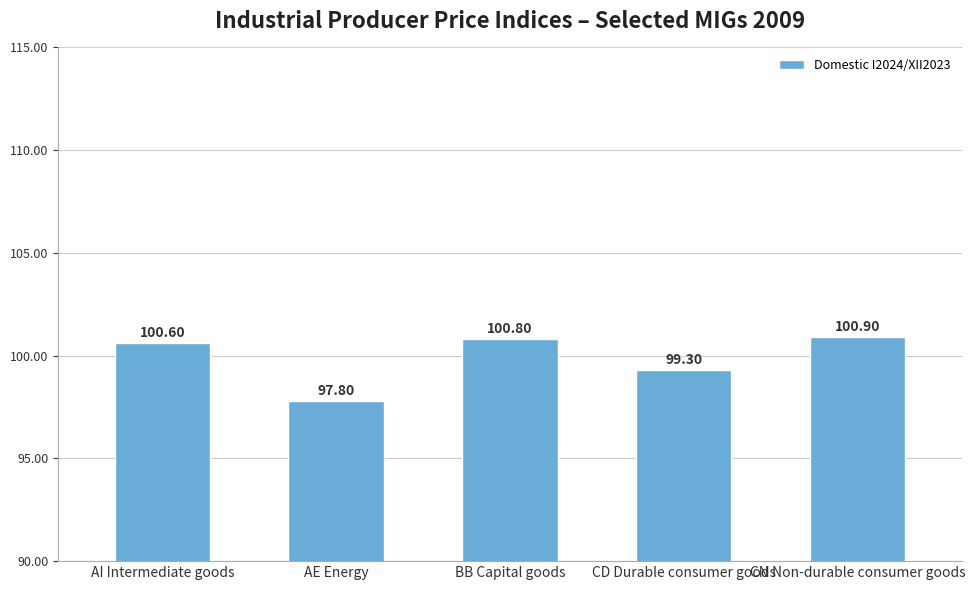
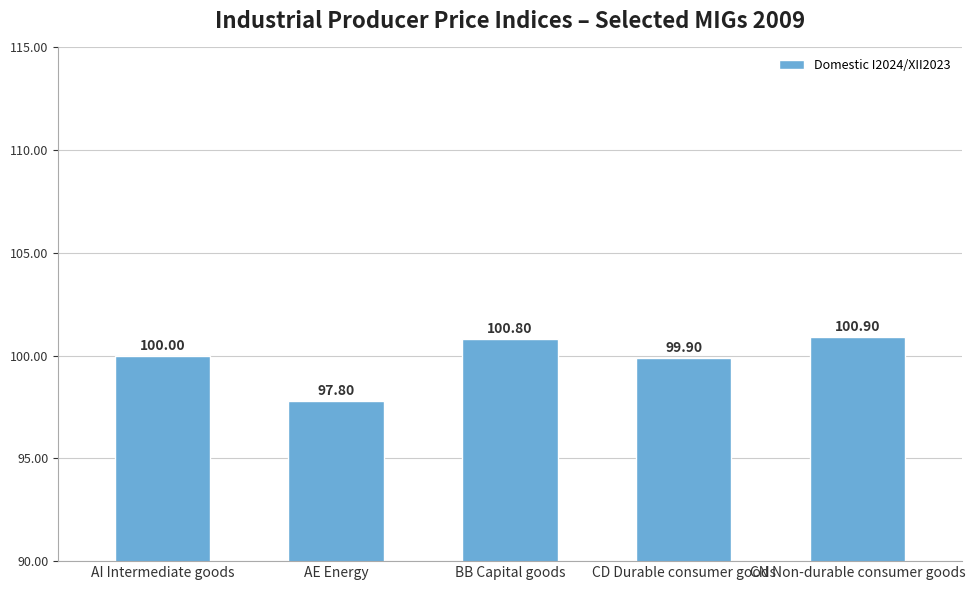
  {
-   "AI Intermediate goods": 100.60,
+   "AI Intermediate goods": 100.00,
    "AE Energy": 97.80,
    "BB Capital goods": 100.80,
-   "CD Durable consumer goods": 99.30,
+   "CD Durable consumer goods": 99.90,
    "CN Non-durable consumer goods": 100.90
  }
